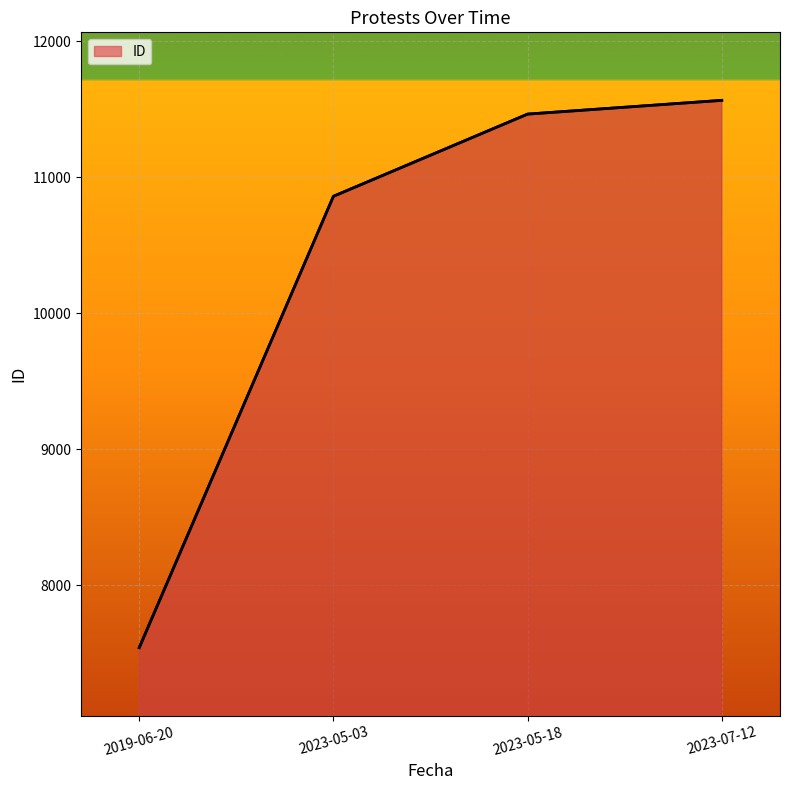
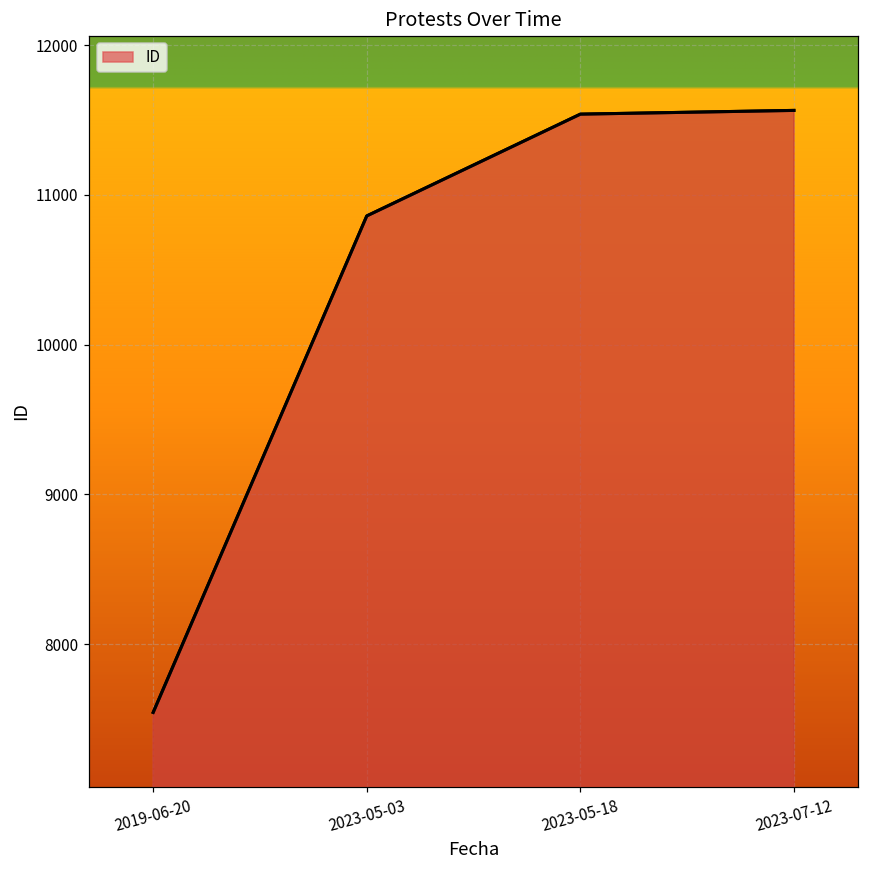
  {
    "2019-06-20": 7540,
    "2023-05-03": 10860,
-   "2023-05-18": 11460,
+   "2023-05-18": 11540,
    "2023-07-12": 11570
  }
